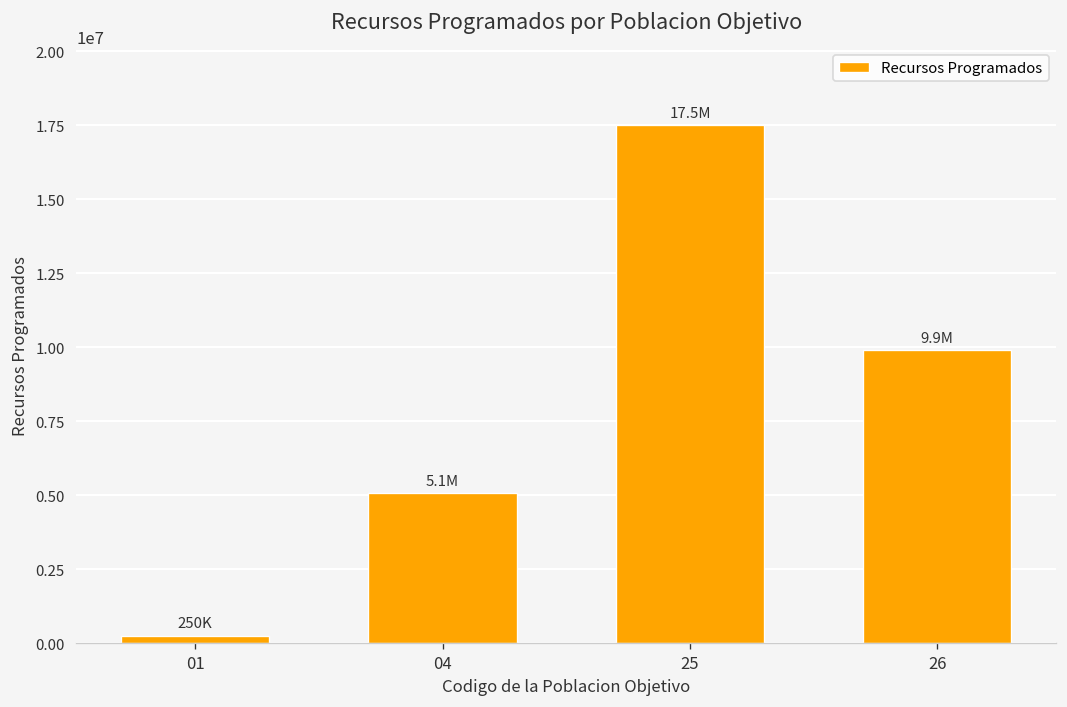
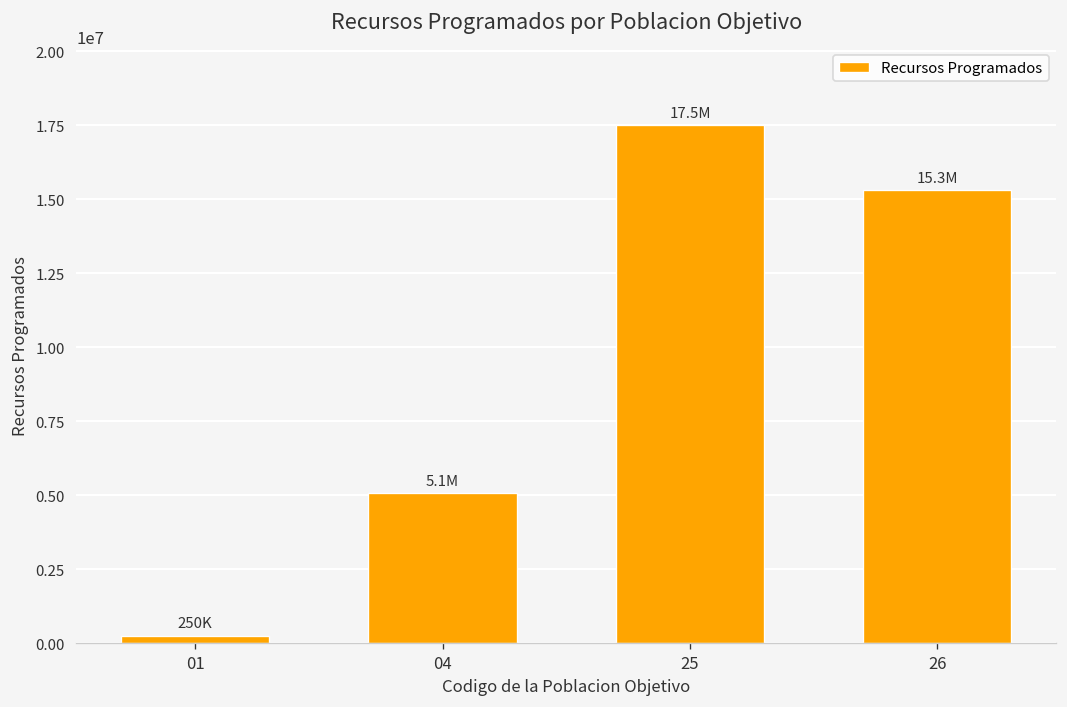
  {
    "01": "250K",
    "04": "5.1M",
    "25": "17.5M",
-   "26": "9.9M"
+   "26": "15.3M"
  }
